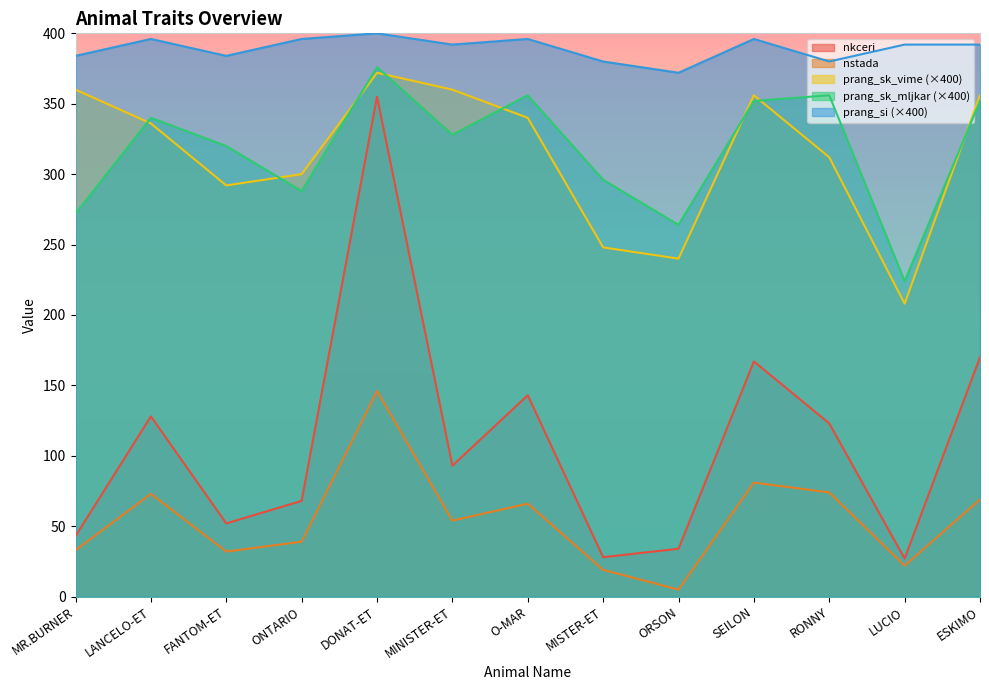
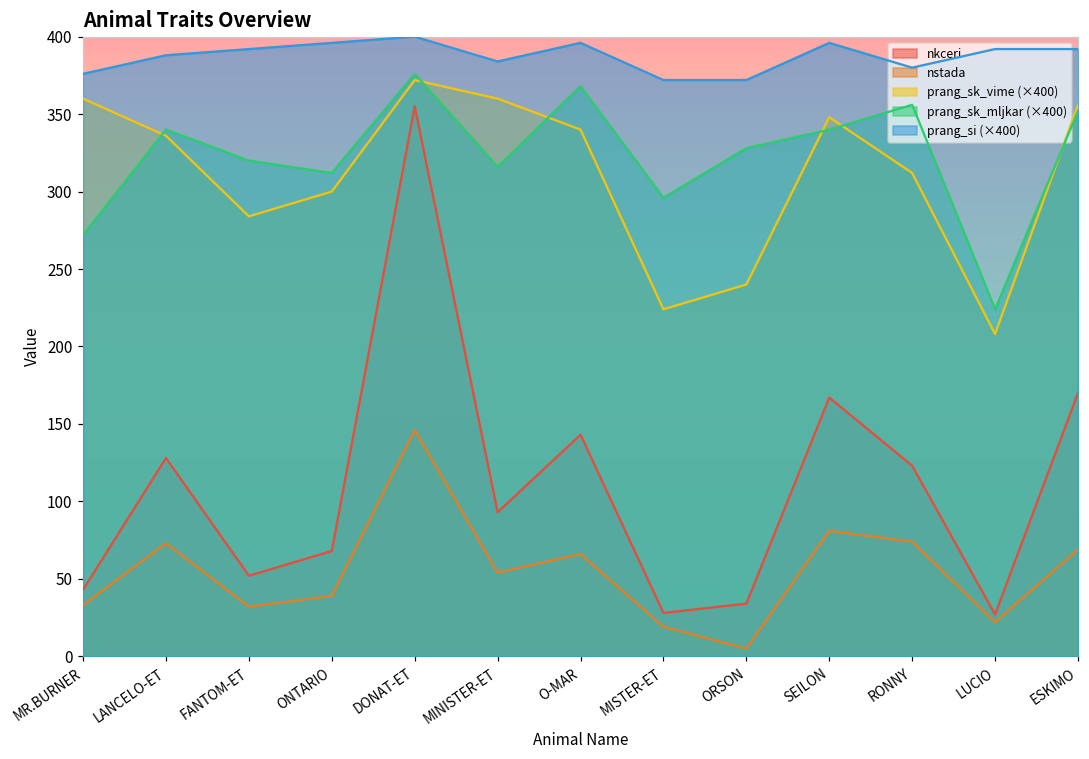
  {
    "prang_sk_vime (×400)": {
      "MR.BURNER": 360,
      "LANCELO-ET": 336,
-     "FANTOM-ET": 292,
+     "FANTOM-ET": 284,
      "ONTARIO": 300,
      "DONAT-ET": 372,
      "MINISTER-ET": 360,
      "O-MAR": 340,
-     "MISTER-ET": 248,
+     "MISTER-ET": 224,
      "ORSON": 240,
-     "SEILON": 356,
+     "SEILON": 348,
      "RONNY": 312,
      "LUCIO": 208,
      "ESKIMO": 356
    },
    "prang_sk_mljkar (×400)": {
      "MR.BURNER": 272,
      "LANCELO-ET": 340,
      "FANTOM-ET": 320,
-     "ONTARIO": 288,
+     "ONTARIO": 312,
      "DONAT-ET": 376,
-     "MINISTER-ET": 328,
-     "O-MAR": 356,
+     "MINISTER-ET": 316,
+     "O-MAR": 368,
      "MISTER-ET": 296,
-     "ORSON": 264,
-     "SEILON": 352,
+     "ORSON": 328,
+     "SEILON": 340,
      "LUCIO": 224,
      "ESKIMO": 352
    },
    "prang_si (×400)": {
-     "MR.BURNER": 384,
-     "LANCELO-ET": 396,
-     "FANTOM-ET": 384,
+     "MR.BURNER": 376,
+     "LANCELO-ET": 388,
+     "FANTOM-ET": 392,
      "ONTARIO": 396,
      "DONAT-ET": 400,
-     "MINISTER-ET": 392,
+     "MINISTER-ET": 384,
      "O-MAR": 396,
-     "MISTER-ET": 380,
+     "MISTER-ET": 372,
      "ORSON": 372,
      "SEILON": 396,
      "ESKIMO": 392
    }
  }
